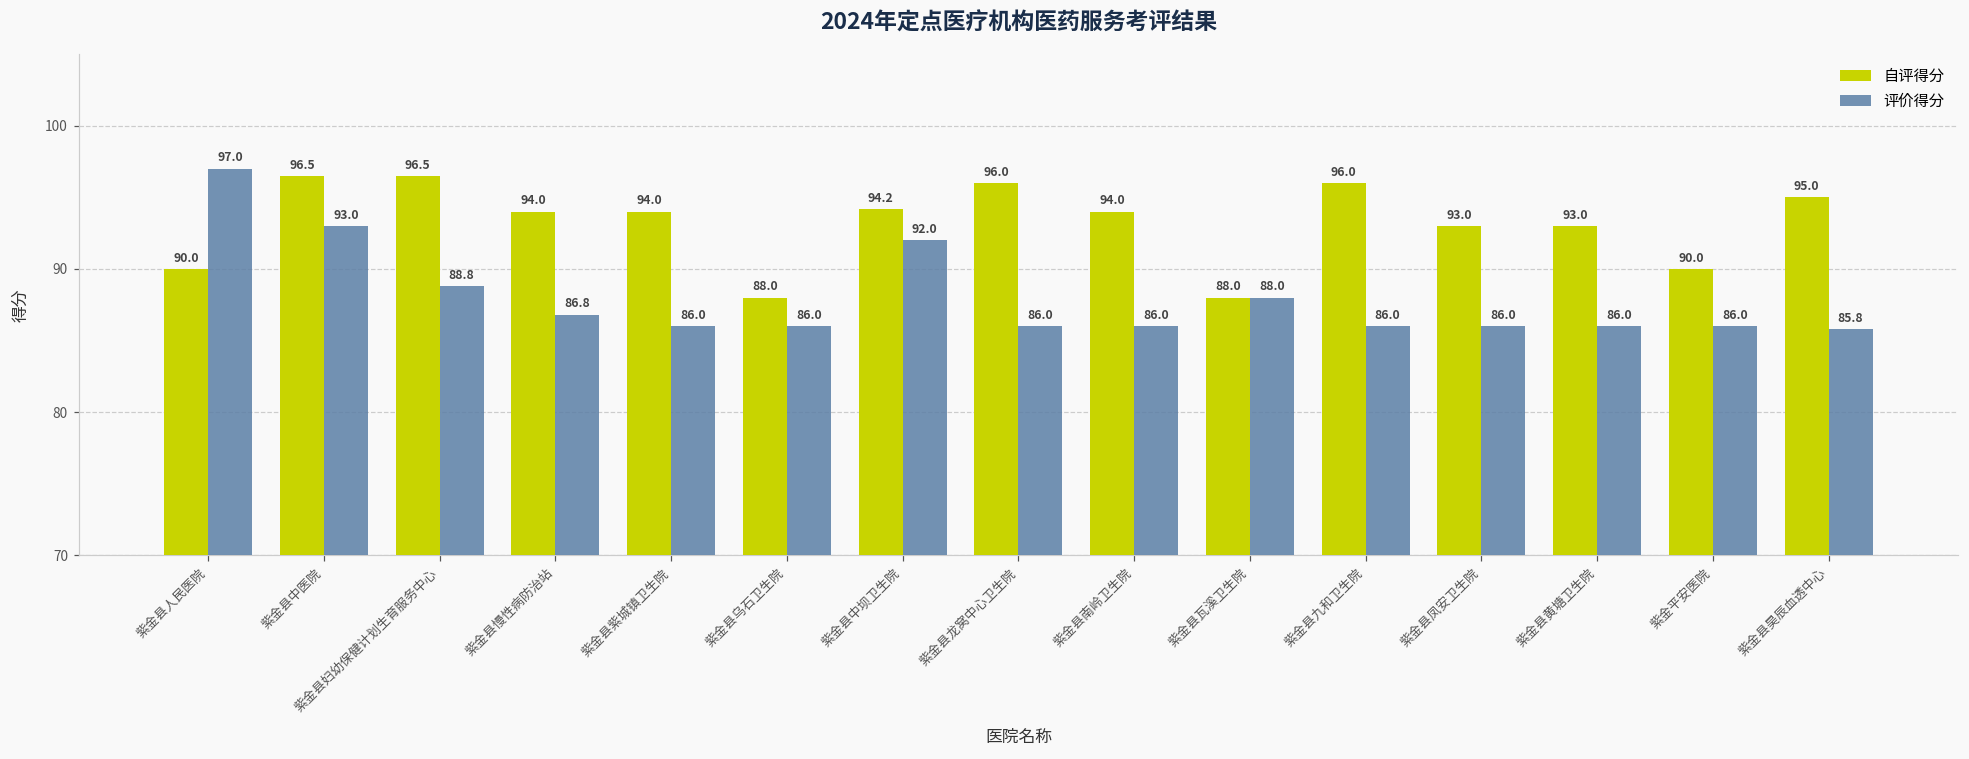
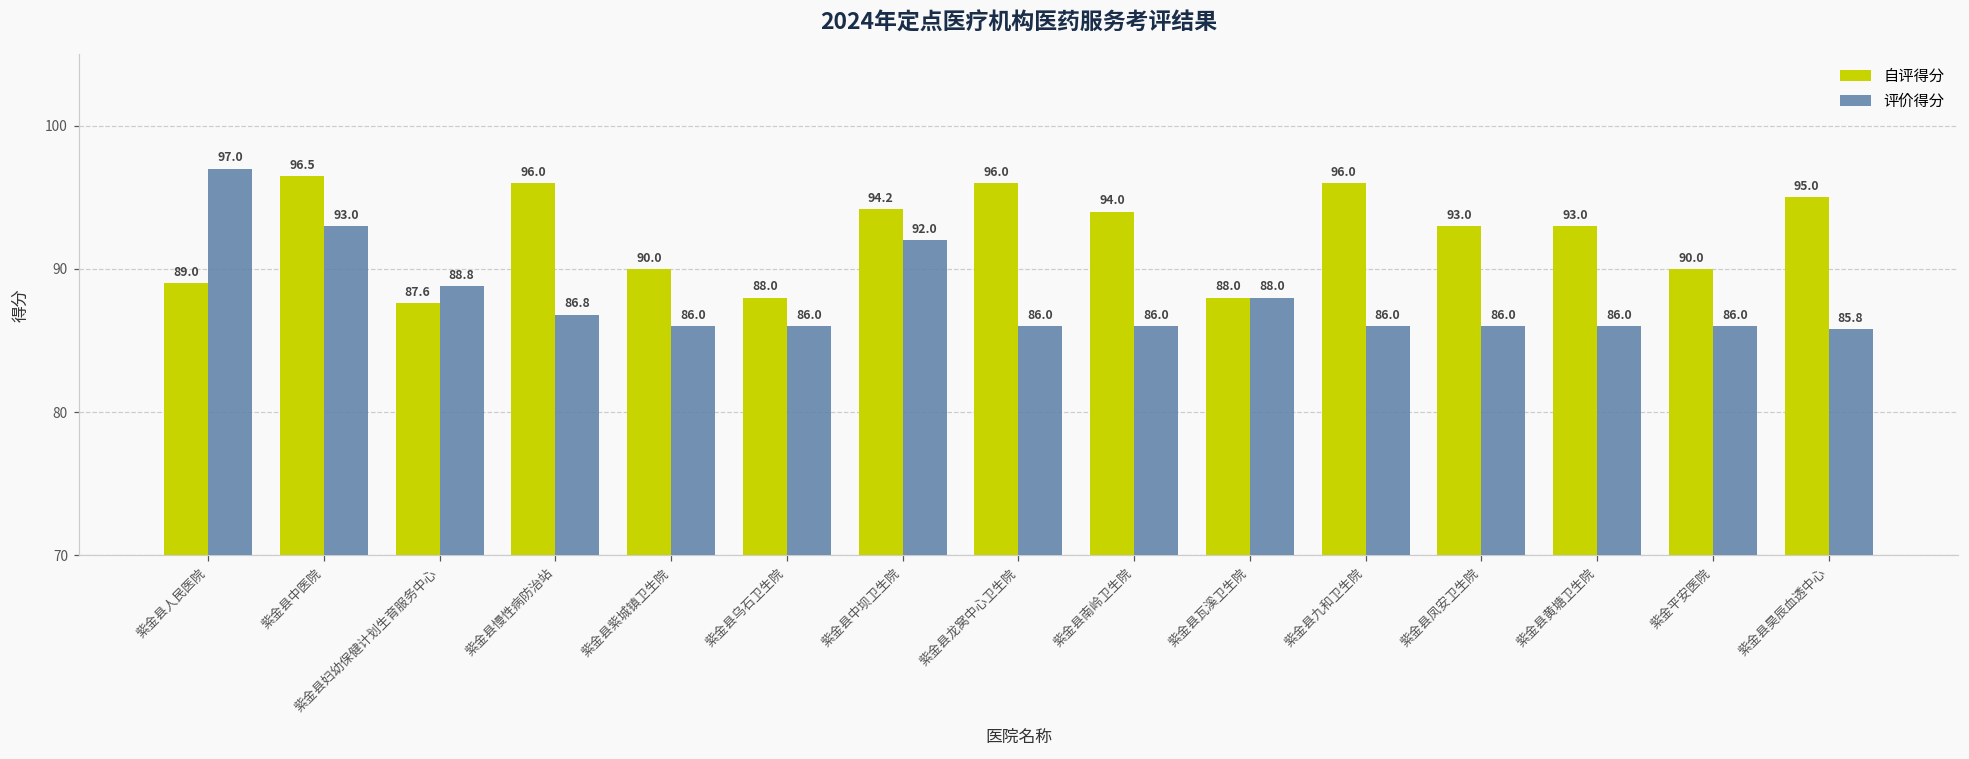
  {
    "自评得分": {
-     "紫金县人民医院": 90.0,
+     "紫金县人民医院": 89.0,
      "紫金县中医院": 96.5,
-     "紫金县妇幼保健计划生育服务中心": 96.5,
-     "紫金县慢性病防治站": 94.0,
-     "紫金县紫城镇卫生院": 94.0,
+     "紫金县妇幼保健计划生育服务中心": 87.6,
+     "紫金县慢性病防治站": 96.0,
+     "紫金县紫城镇卫生院": 90.0,
      "紫金县乌石卫生院": 88.0,
      "紫金县中坝卫生院": 94.2,
      "紫金县龙窝中心卫生院": 96.0,
      "紫金县南岭卫生院": 94.0,
      "紫金县瓦溪卫生院": 88.0,
      "紫金县九和卫生院": 96.0,
      "紫金县凤安卫生院": 93.0,
      "紫金县黄塘卫生院": 93.0,
      "紫金平安医院": 90.0,
      "紫金县昊辰血透中心": 95.0
    },
    "评价得分": {
      "紫金县人民医院": 97.0,
      "紫金县中医院": 93.0,
      "紫金县妇幼保健计划生育服务中心": 88.8,
      "紫金县慢性病防治站": 86.8,
      "紫金县紫城镇卫生院": 86.0,
      "紫金县乌石卫生院": 86.0,
      "紫金县中坝卫生院": 92.0,
      "紫金县龙窝中心卫生院": 86.0,
      "紫金县南岭卫生院": 86.0,
      "紫金县瓦溪卫生院": 88.0,
      "紫金县九和卫生院": 86.0,
      "紫金县凤安卫生院": 86.0,
      "紫金县黄塘卫生院": 86.0,
      "紫金平安医院": 86.0,
      "紫金县昊辰血透中心": 85.8
    }
  }
